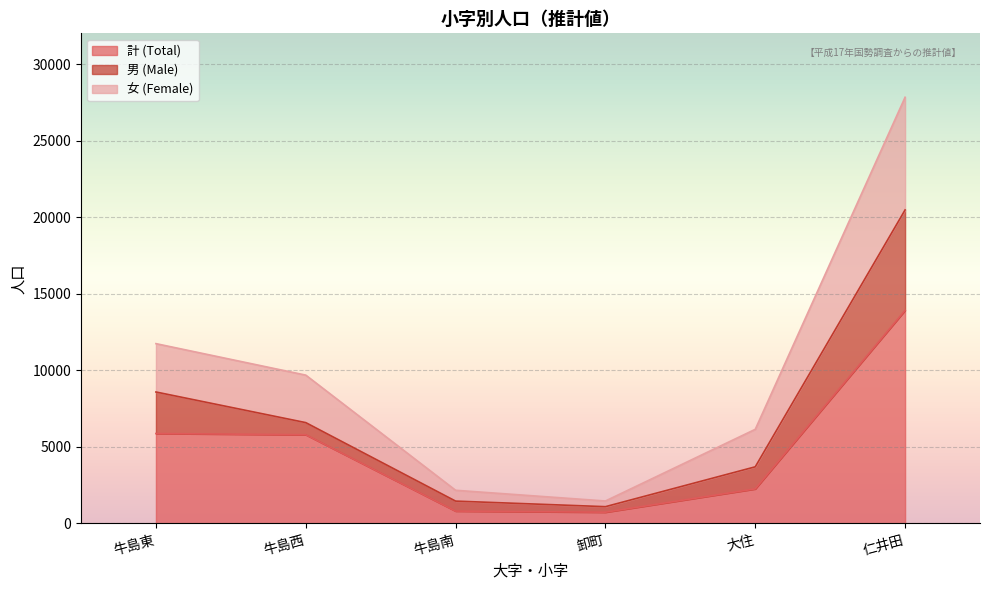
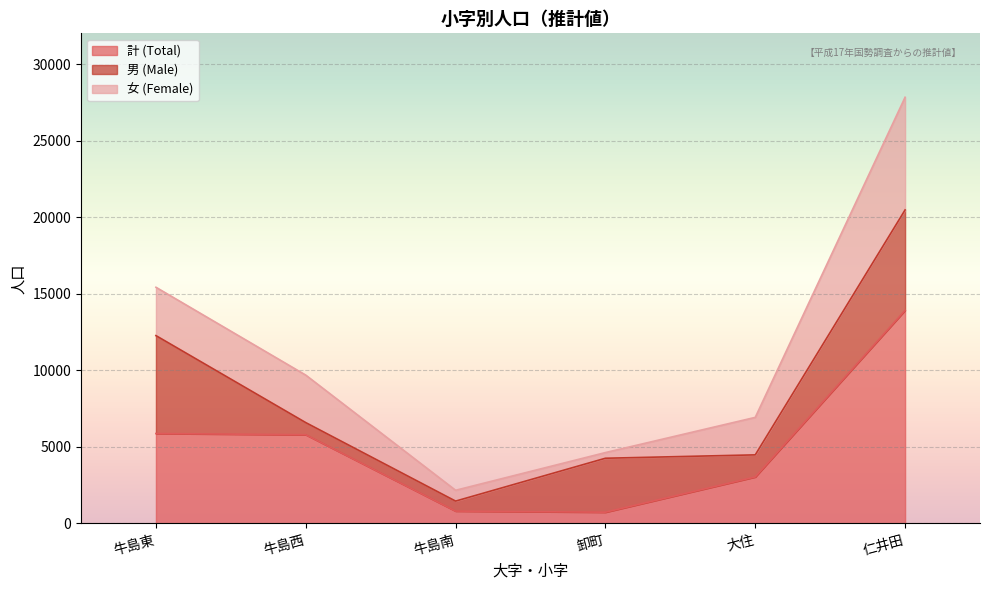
  {
    "計 (Total)": {
      "牛島東": 5900,
      "牛島西": 5800,
      "牛島南": 800,
      "卸町": 700,
-     "大住": 2300,
+     "大住": 3000,
      "仁井田": 13900
    },
    "男 (Male)": {
-     "牛島東": 2700,
+     "牛島東": 6400,
      "牛島西": 800,
      "牛島南": 700,
-     "卸町": 400,
+     "卸町": 3500,
      "大住": 1400,
      "仁井田": 6600
    },
    "女 (Female)": {
      "牛島東": 3200,
      "牛島西": 3100,
      "牛島南": 700,
      "卸町": 400,
      "大住": 2500,
      "仁井田": 7400
    }
  }
